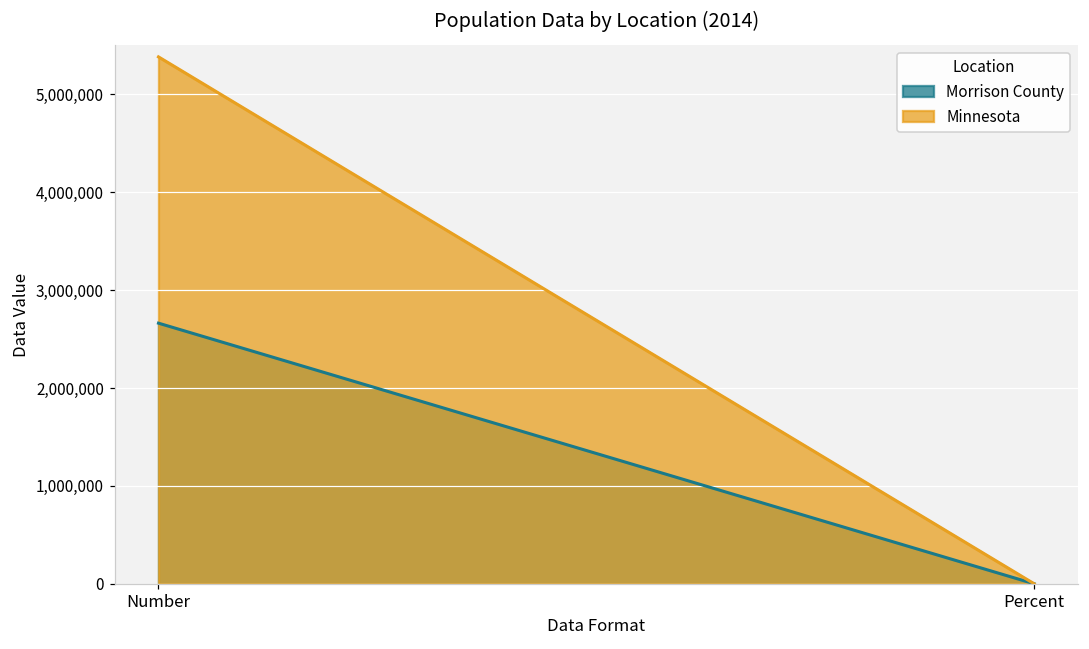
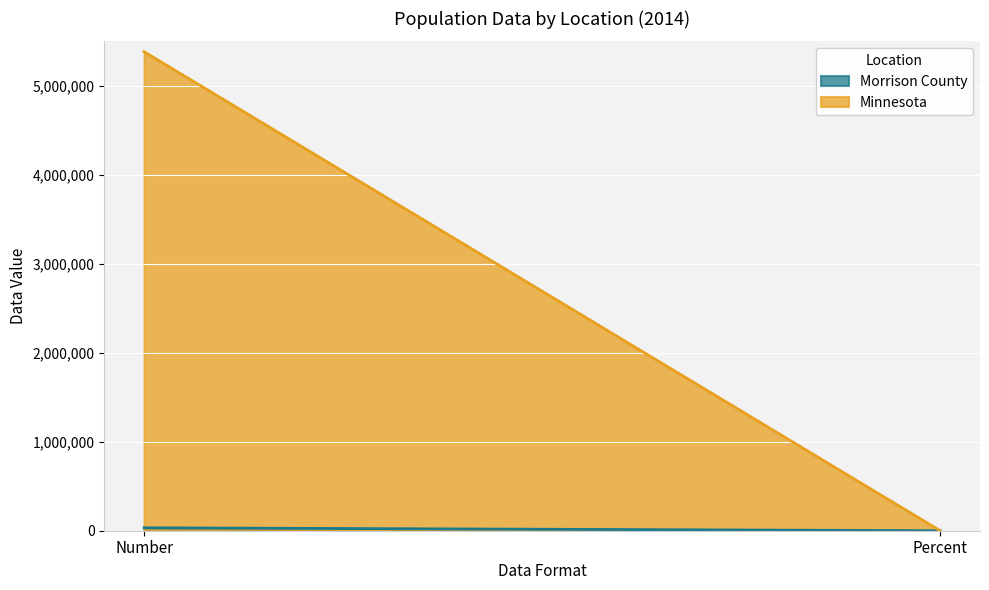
  {
    "Morrison County": {
-     "Number": "2,700,000"
+     "Number": "0"
    },
    "Minnesota": {
      "Number": "5,400,000"
    }
  }
